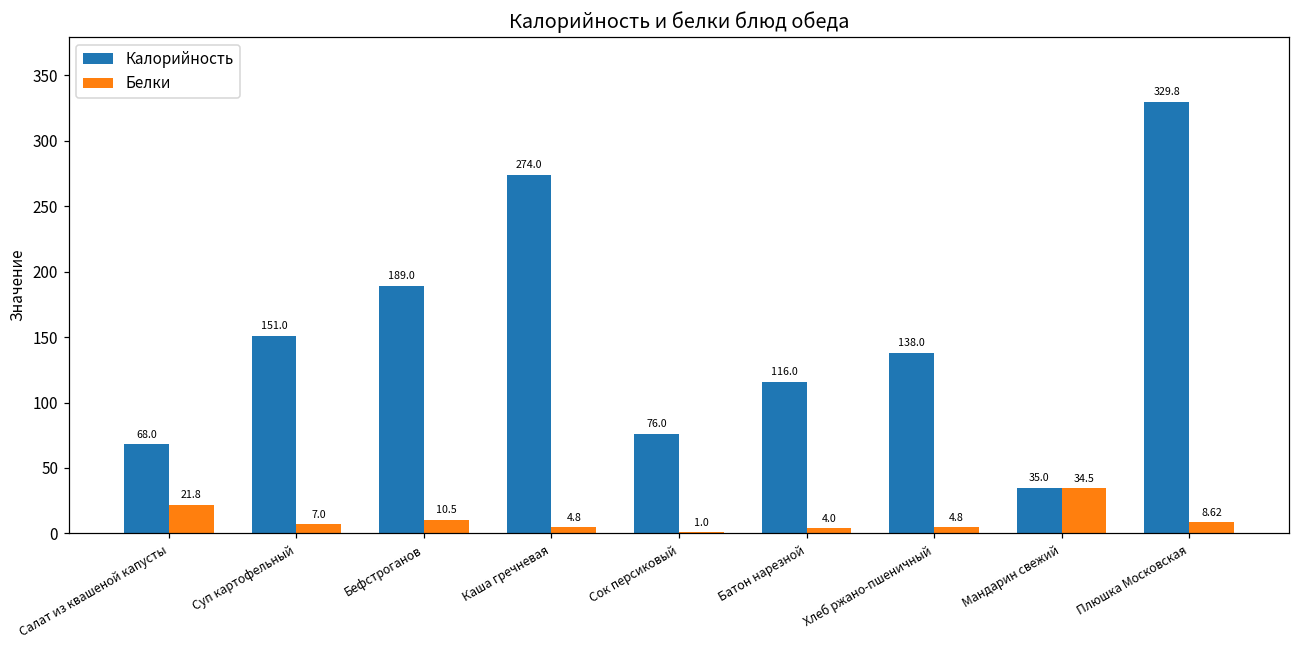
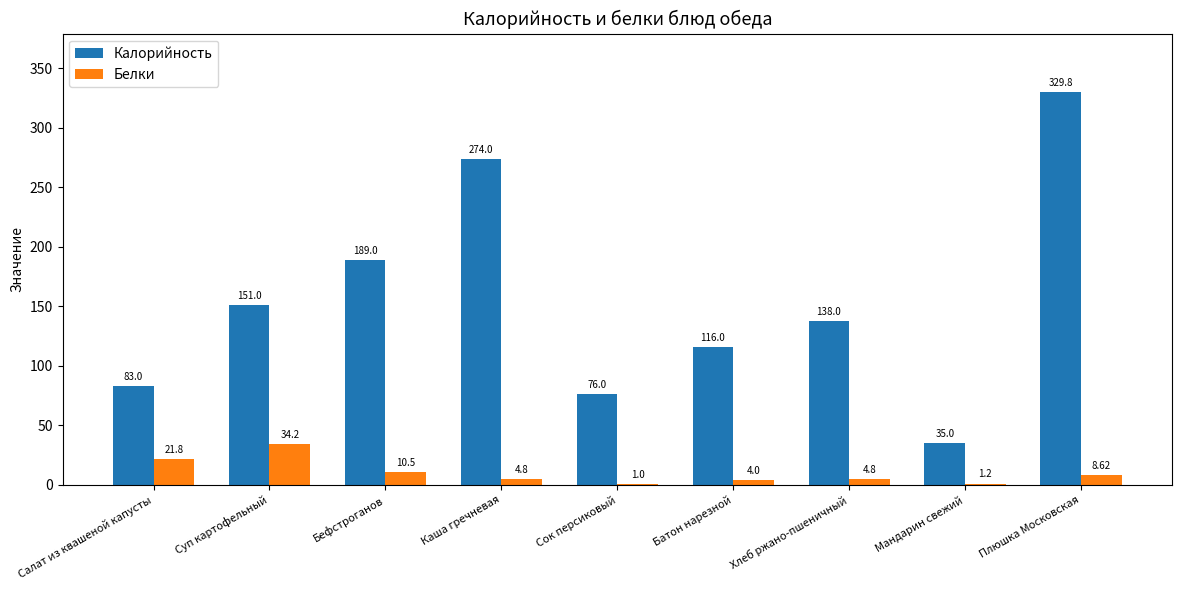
  {
    "Калорийность": {
-     "Салат из квашеной капусты": 68.0,
+     "Салат из квашеной капусты": 83.0,
      "Суп картофельный": 151.0,
      "Бефстроганов": 189.0,
      "Каша гречневая": 274.0,
      "Сок персиковый": 76.0,
      "Батон нарезной": 116.0,
      "Хлеб ржано-пшеничный": 138.0,
      "Мандарин свежий": 35.0,
      "Плюшка Московская": 329.8
    },
    "Белки": {
      "Салат из квашеной капусты": 21.8,
-     "Суп картофельный": 7.0,
+     "Суп картофельный": 34.2,
      "Бефстроганов": 10.5,
      "Каша гречневая": 4.8,
      "Сок персиковый": 1.0,
      "Батон нарезной": 4.0,
      "Хлеб ржано-пшеничный": 4.8,
-     "Мандарин свежий": 34.5,
+     "Мандарин свежий": 1.2,
      "Плюшка Московская": 8.62
    }
  }
